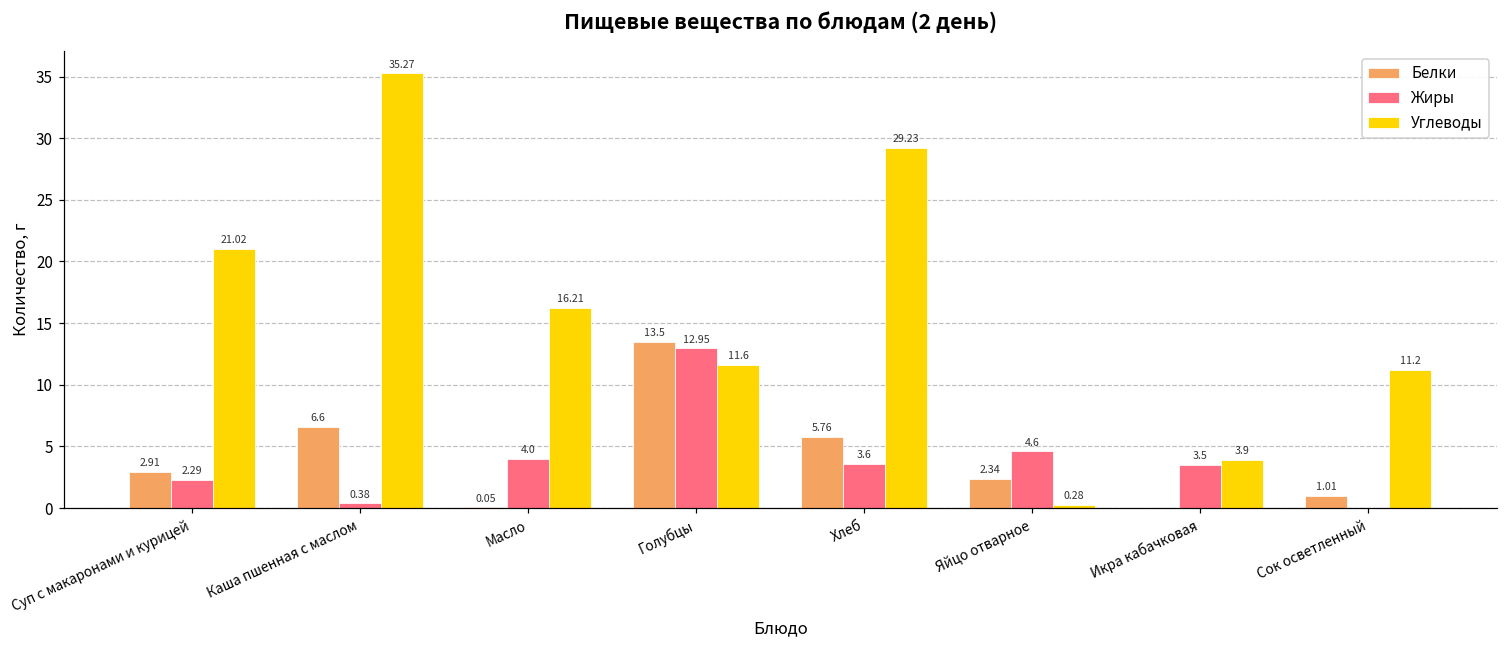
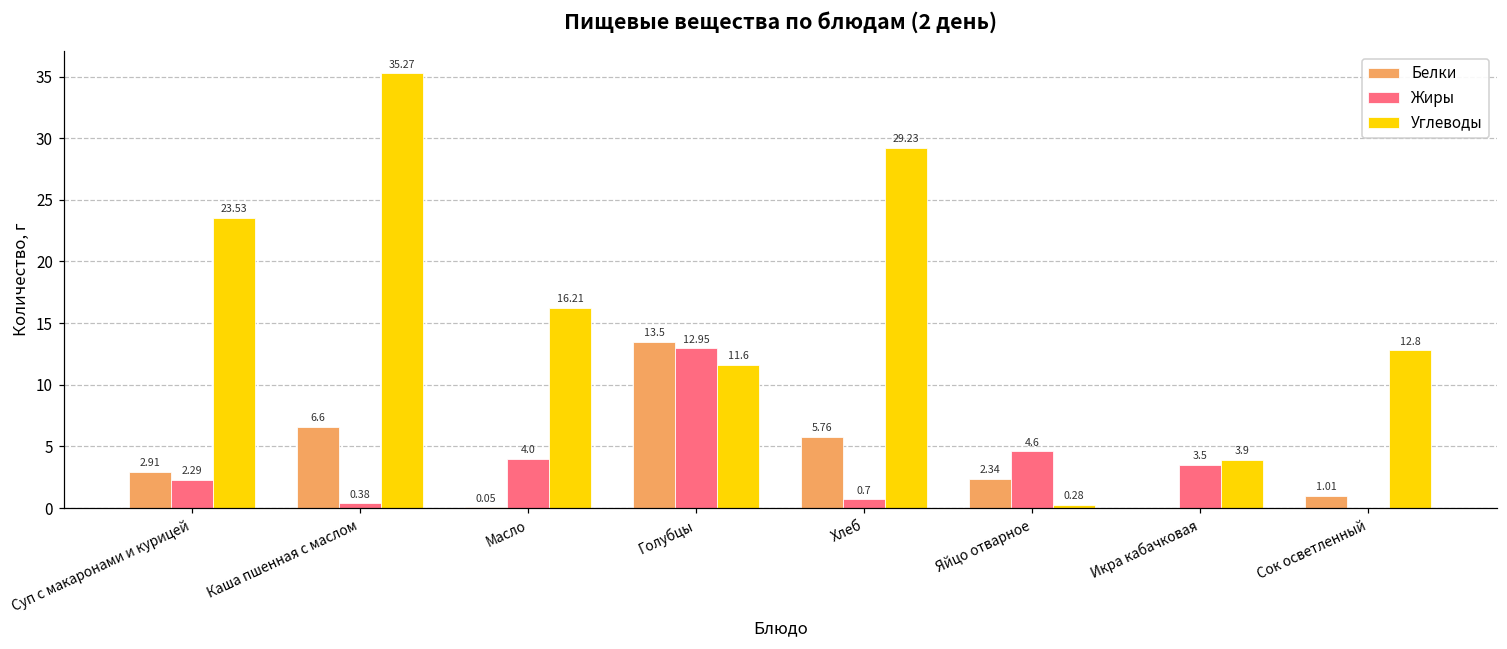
  {
    "Белки": {
      "Суп с макаронами и курицей": 2.91,
      "Каша пшенная с маслом": 6.6,
      "Масло": 0.05,
      "Голубцы": 13.5,
      "Хлеб": 5.76,
      "Яйцо отварное": 2.34,
      "Сок осветленный": 1.01
    },
    "Жиры": {
      "Суп с макаронами и курицей": 2.29,
      "Каша пшенная с маслом": 0.38,
      "Масло": 4.0,
      "Голубцы": 12.95,
-     "Хлеб": 3.6,
+     "Хлеб": 0.7,
      "Яйцо отварное": 4.6,
      "Икра кабачковая": 3.5
    },
    "Углеводы": {
-     "Суп с макаронами и курицей": 21.02,
+     "Суп с макаронами и курицей": 23.53,
      "Каша пшенная с маслом": 35.27,
      "Масло": 16.21,
      "Голубцы": 11.6,
      "Хлеб": 29.23,
      "Яйцо отварное": 0.28,
      "Икра кабачковая": 3.9,
-     "Сок осветленный": 11.2
+     "Сок осветленный": 12.8
    }
  }
